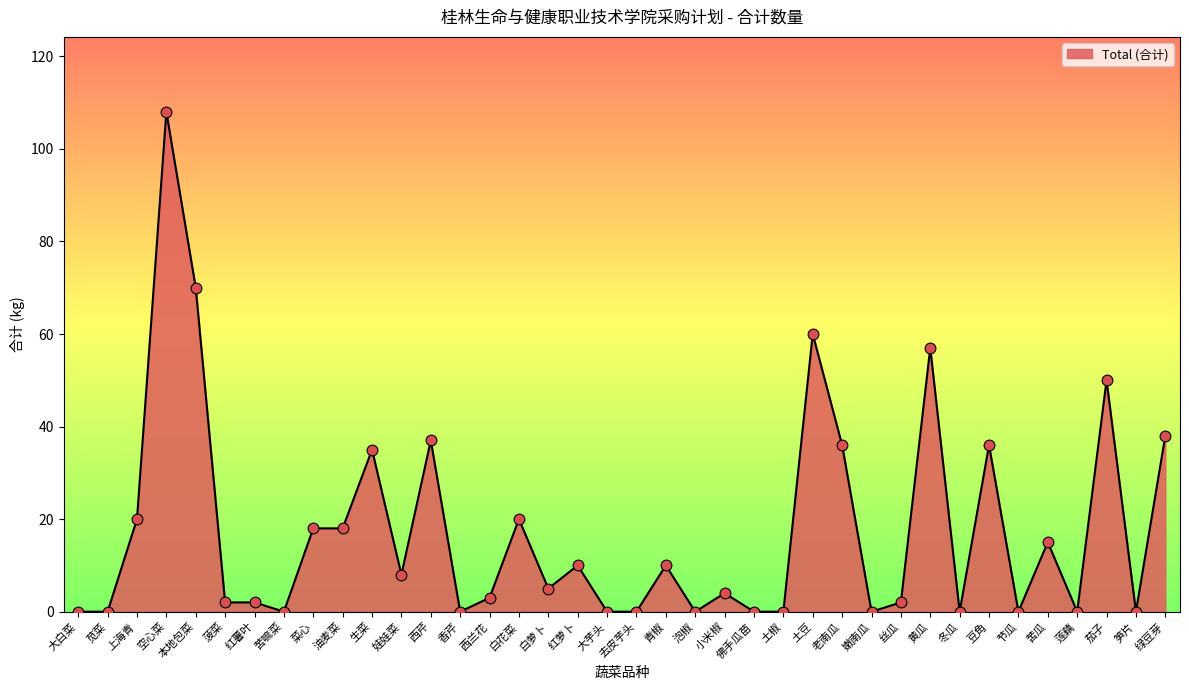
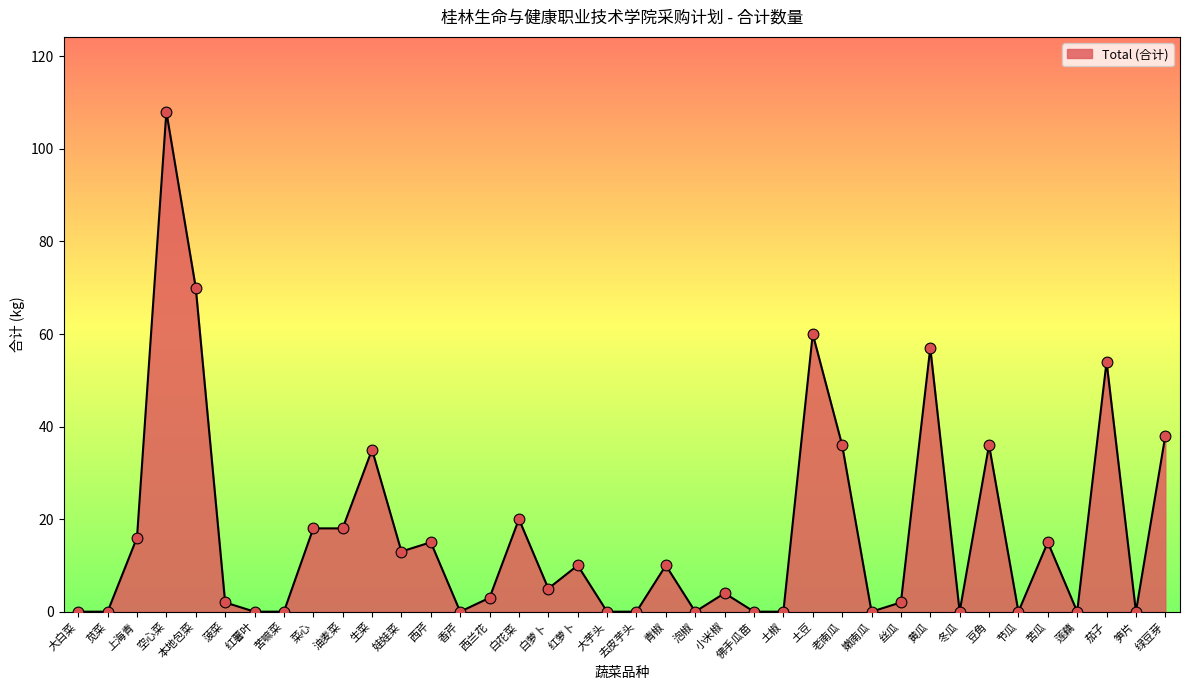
  {
    "大白菜": 0,
    "苋菜": 0,
-   "上海青": 20,
+   "上海青": 16,
    "空心菜": 108,
    "本地包菜": 70,
    "菠菜": 2,
-   "红薯叶": 2,
+   "红薯叶": 0,
    "苦嘛菜": 0,
    "菜心": 18,
    "油麦菜": 18,
    "生菜": 35,
-   "娃娃菜": 8,
-   "西芹": 37,
+   "娃娃菜": 13,
+   "西芹": 15,
    "香芹": 0,
    "西兰花": 3,
    "白花菜": 20,
    "白萝卜": 5,
    "红萝卜": 10,
    "大芋头": 0,
    "去皮芋头": 0,
    "青椒": 10,
    "泡椒": 0,
    "小米椒": 4,
    "佛手瓜苗": 0,
    "土椒": 0,
    "土豆": 60,
    "老南瓜": 36,
    "嫩南瓜": 0,
    "丝瓜": 2,
    "黄瓜": 57,
    "冬瓜": 0,
    "豆角": 36,
    "节瓜": 0,
    "苦瓜": 15,
    "莲藕": 0,
-   "茄子": 50,
+   "茄子": 54,
    "笋片": 0,
    "绿豆芽": 38
  }
